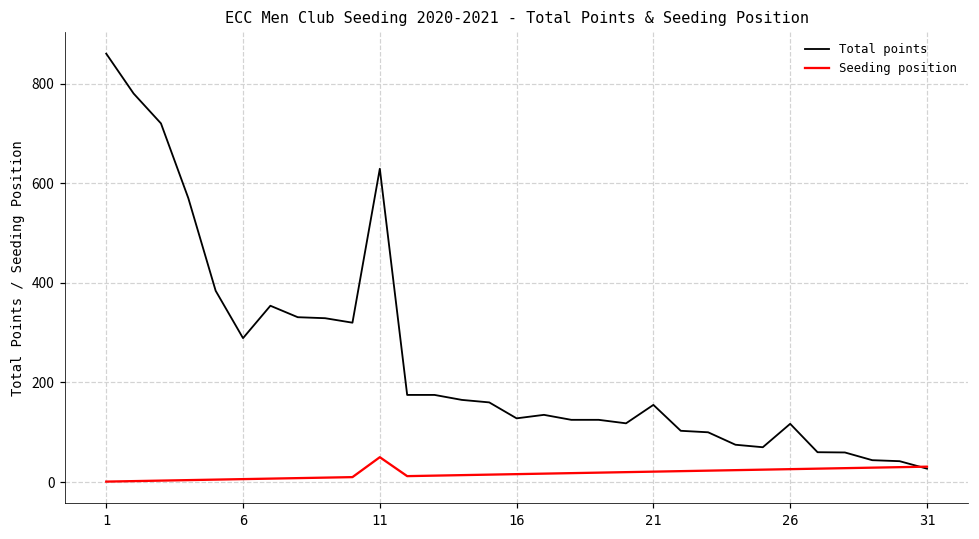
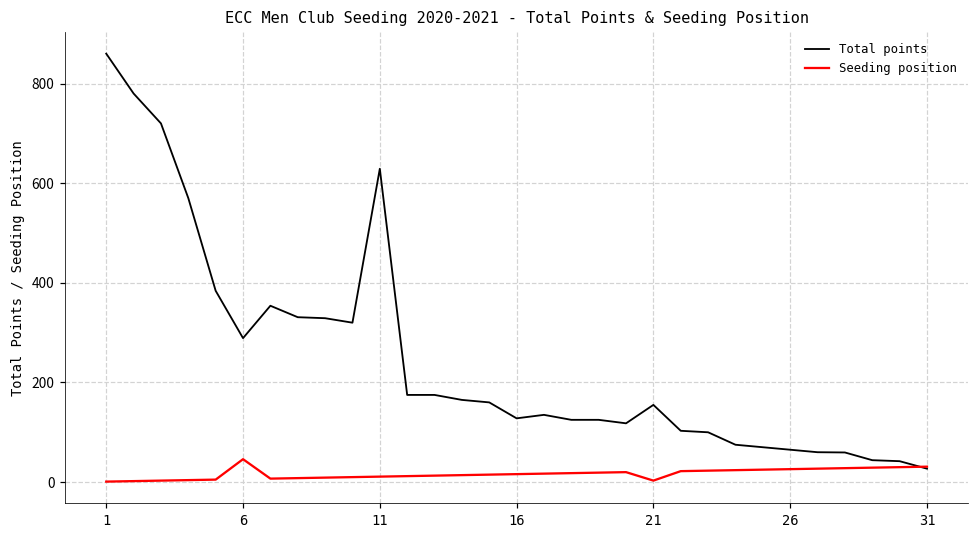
  {
    "Total points": {
      "1": 860,
      "6": 290,
      "11": 630,
      "16": 130,
      "21": 160,
-     "26": 120
+     "26": 70
    },
    "Seeding position": {
      "1": 0,
-     "6": 10,
-     "11": 50,
+     "6": 50,
+     "11": 10,
      "16": 20,
-     "21": 20,
+     "21": 0,
      "26": 30
    }
  }
